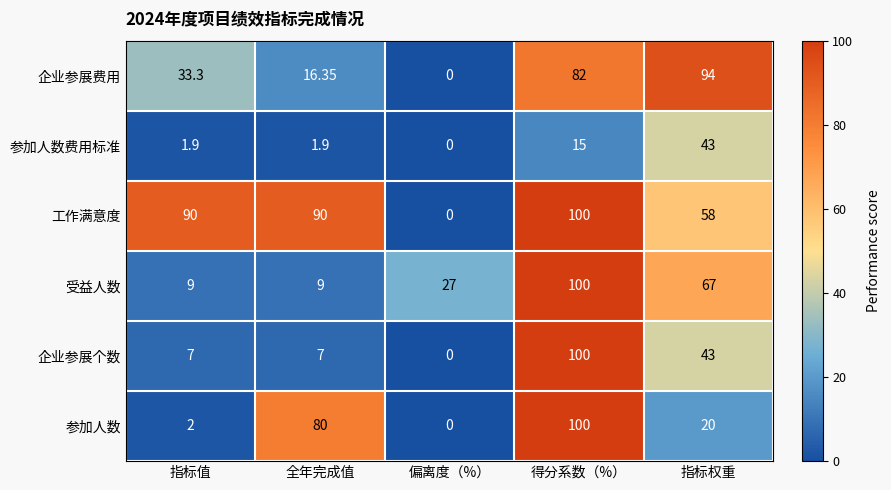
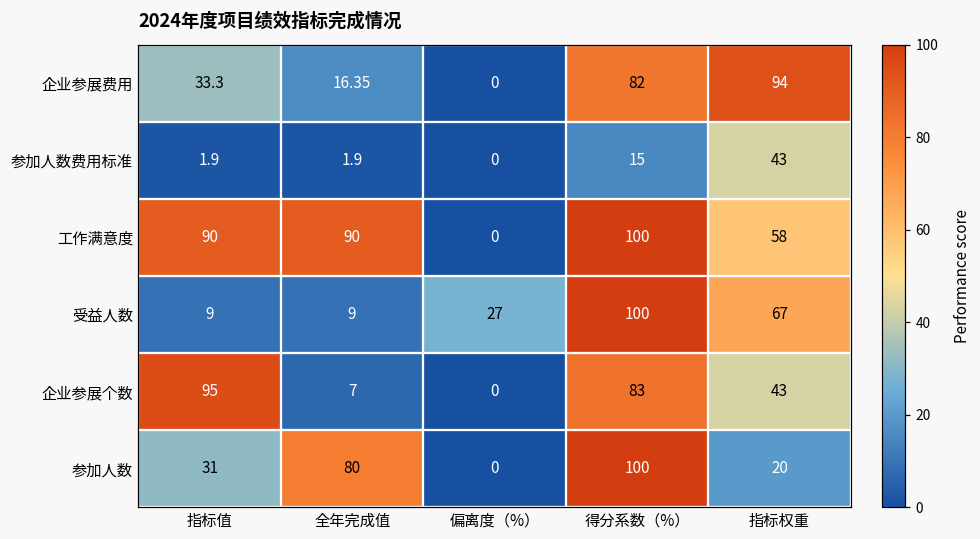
  {
    "企业参展费用": {
      "指标值": 33.3,
      "全年完成值": 16.35,
      "偏离度（%）": 0,
      "得分系数（%）": 82,
      "指标权重": 94
    },
    "参加人数费用标准": {
      "指标值": 1.9,
      "全年完成值": 1.9,
      "偏离度（%）": 0,
      "得分系数（%）": 15,
      "指标权重": 43
    },
    "工作满意度": {
      "指标值": 90,
      "全年完成值": 90,
      "偏离度（%）": 0,
      "得分系数（%）": 100,
      "指标权重": 58
    },
    "受益人数": {
      "指标值": 9,
      "全年完成值": 9,
      "偏离度（%）": 27,
      "得分系数（%）": 100,
      "指标权重": 67
    },
    "企业参展个数": {
-     "指标值": 7,
+     "指标值": 95,
      "全年完成值": 7,
      "偏离度（%）": 0,
-     "得分系数（%）": 100,
+     "得分系数（%）": 83,
      "指标权重": 43
    },
    "参加人数": {
-     "指标值": 2,
+     "指标值": 31,
      "全年完成值": 80,
      "偏离度（%）": 0,
      "得分系数（%）": 100,
      "指标权重": 20
    }
  }
